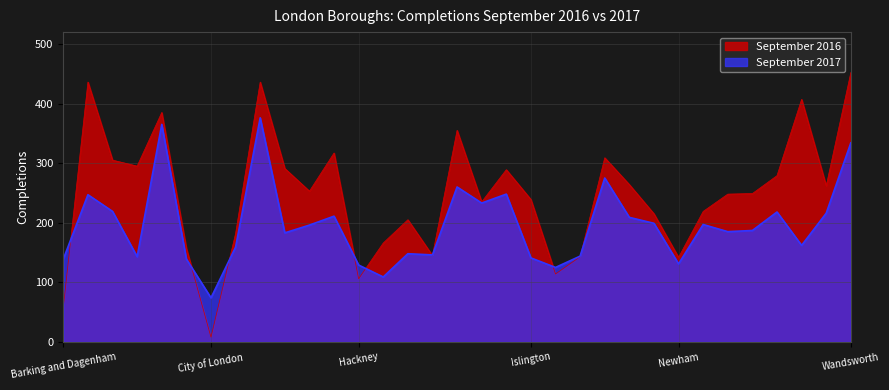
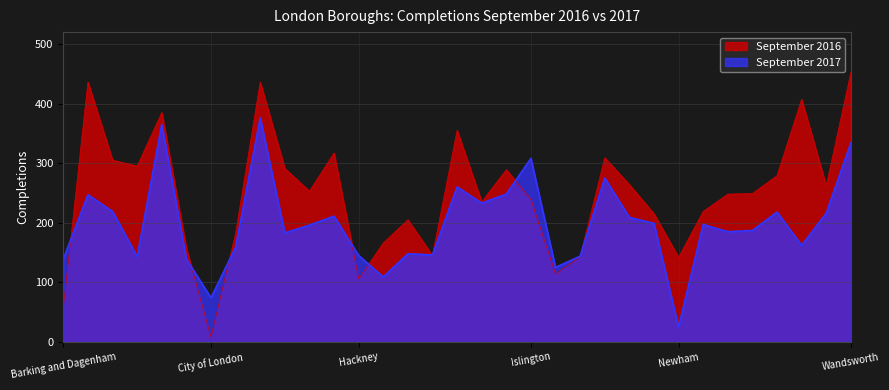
  {
    "September 2016": {
      "Barking and Dagenham": 60,
      "City of London": 10,
      "Hackney": 110,
      "Islington": 240,
      "Newham": 140,
      "Wandsworth": 450
    },
    "September 2017": {
      "Barking and Dagenham": 140,
      "City of London": 70,
-     "Hackney": 130,
-     "Islington": 140,
-     "Newham": 130,
+     "Hackney": 150,
+     "Islington": 310,
+     "Newham": 30,
      "Wandsworth": 330
    }
  }
